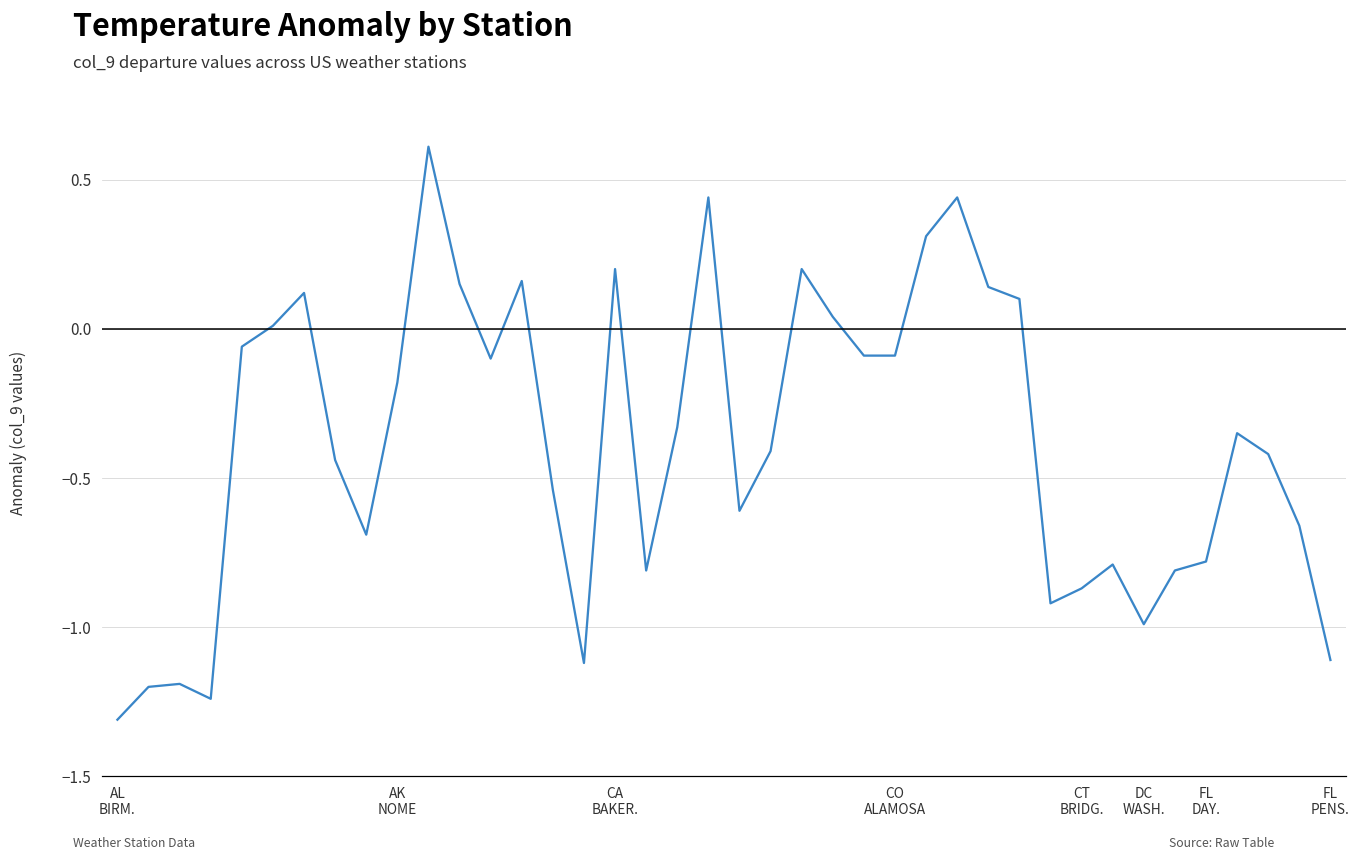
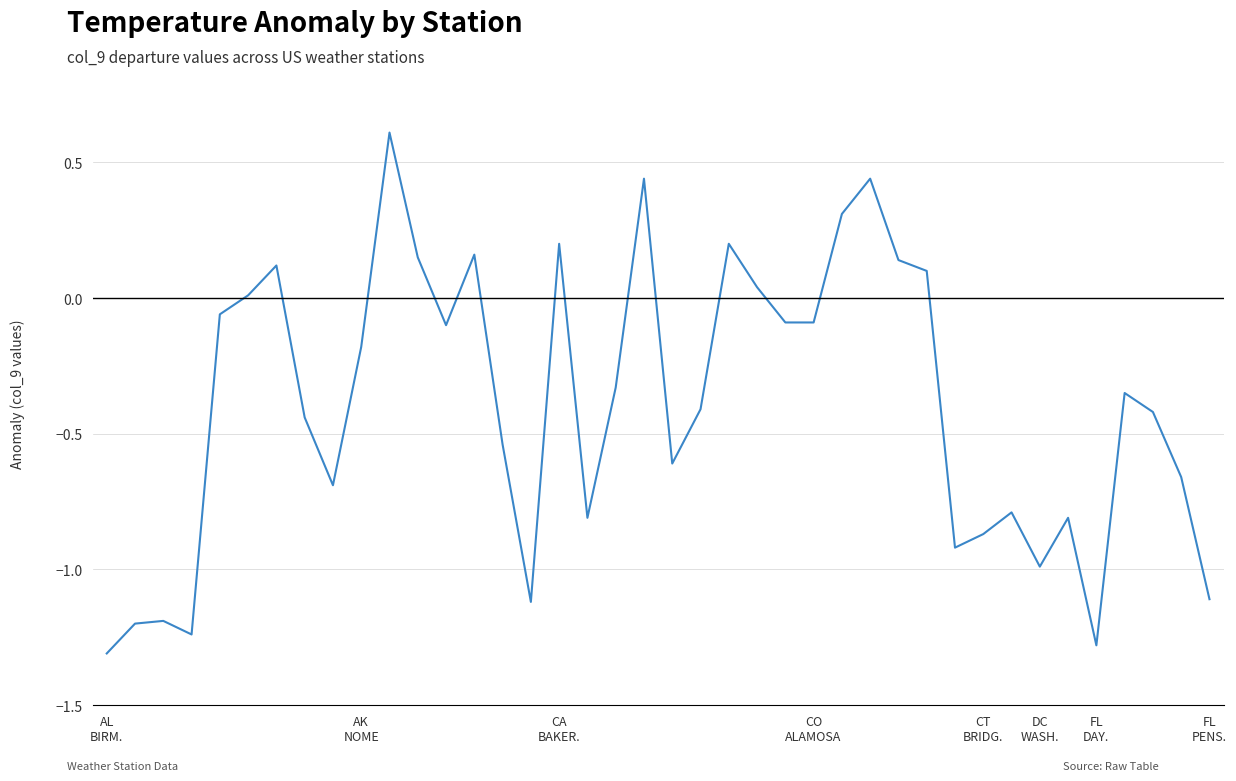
  {
    "AL BIRM.": -1.31,
    "AK NOME": -0.18,
    "CA BAKER.": 0.20,
    "CO ALAMOSA": -0.09,
    "CT BRIDG.": -0.87,
    "DC WASH.": -0.99,
-   "FL DAY.": -0.78,
+   "FL DAY.": -1.28,
    "FL PENS.": -1.11
  }
